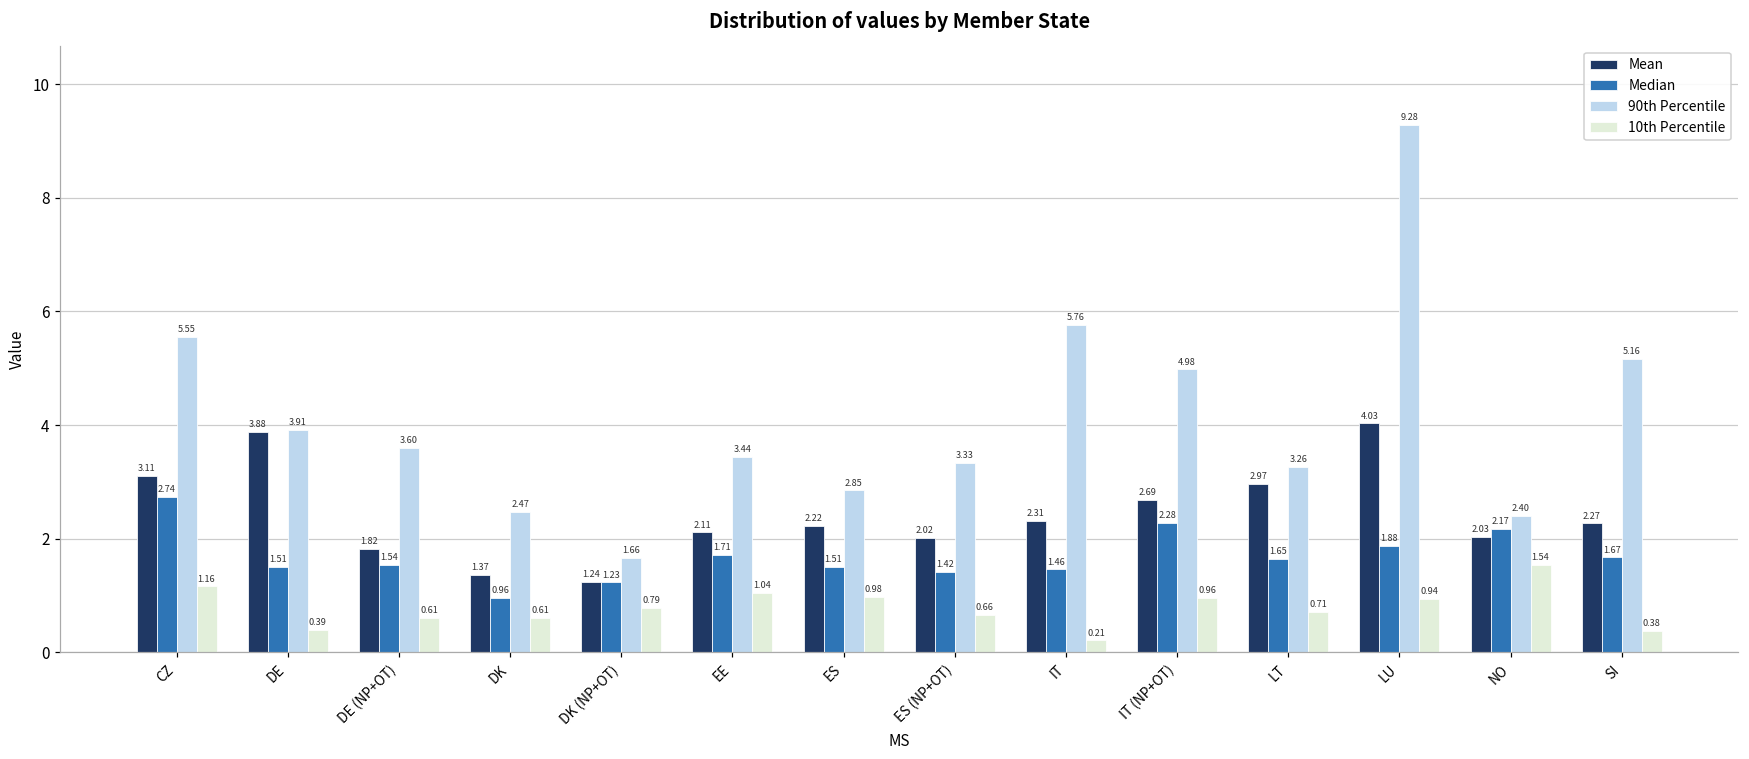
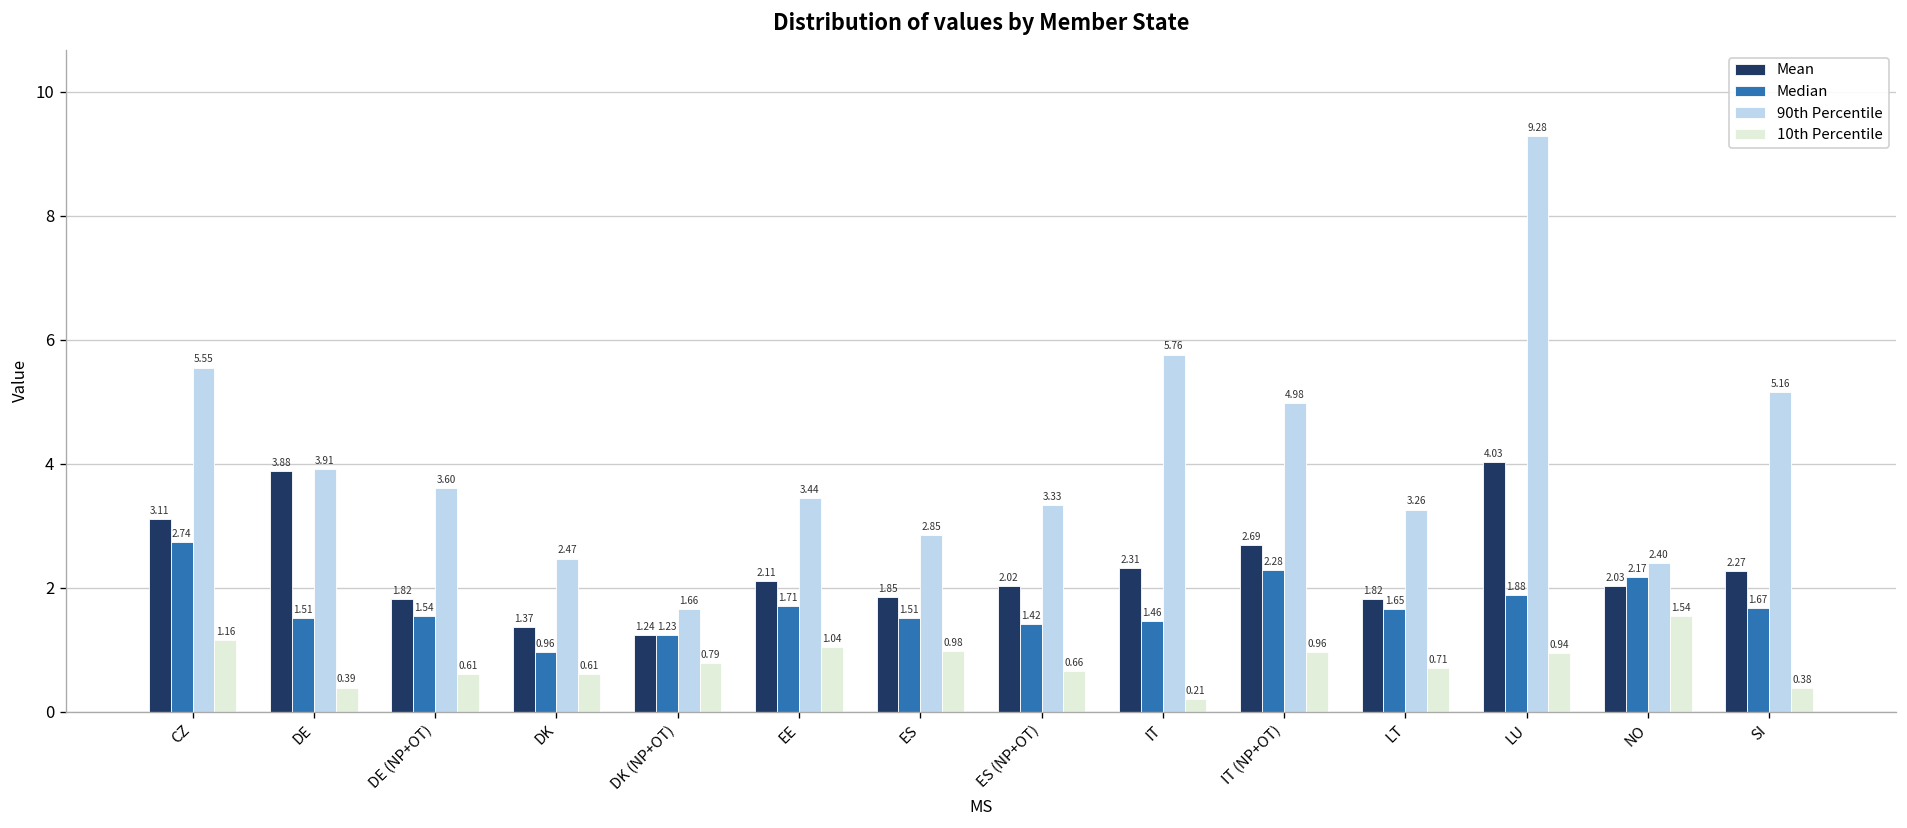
  {
    "Mean": {
      "CZ": 3.11,
      "DE": 3.88,
      "DE (NP+OT)": 1.82,
      "DK": 1.37,
      "DK (NP+OT)": 1.24,
      "EE": 2.11,
-     "ES": 2.22,
+     "ES": 1.85,
      "ES (NP+OT)": 2.02,
      "IT": 2.31,
      "IT (NP+OT)": 2.69,
-     "LT": 2.97,
+     "LT": 1.82,
      "LU": 4.03,
      "NO": 2.03,
      "SI": 2.27
    },
    "Median": {
      "CZ": 2.74,
      "DE": 1.51,
      "DE (NP+OT)": 1.54,
      "DK": 0.96,
      "DK (NP+OT)": 1.23,
      "EE": 1.71,
      "ES": 1.51,
      "ES (NP+OT)": 1.42,
      "IT": 1.46,
      "IT (NP+OT)": 2.28,
      "LT": 1.65,
      "LU": 1.88,
      "NO": 2.17,
      "SI": 1.67
    }
  }
